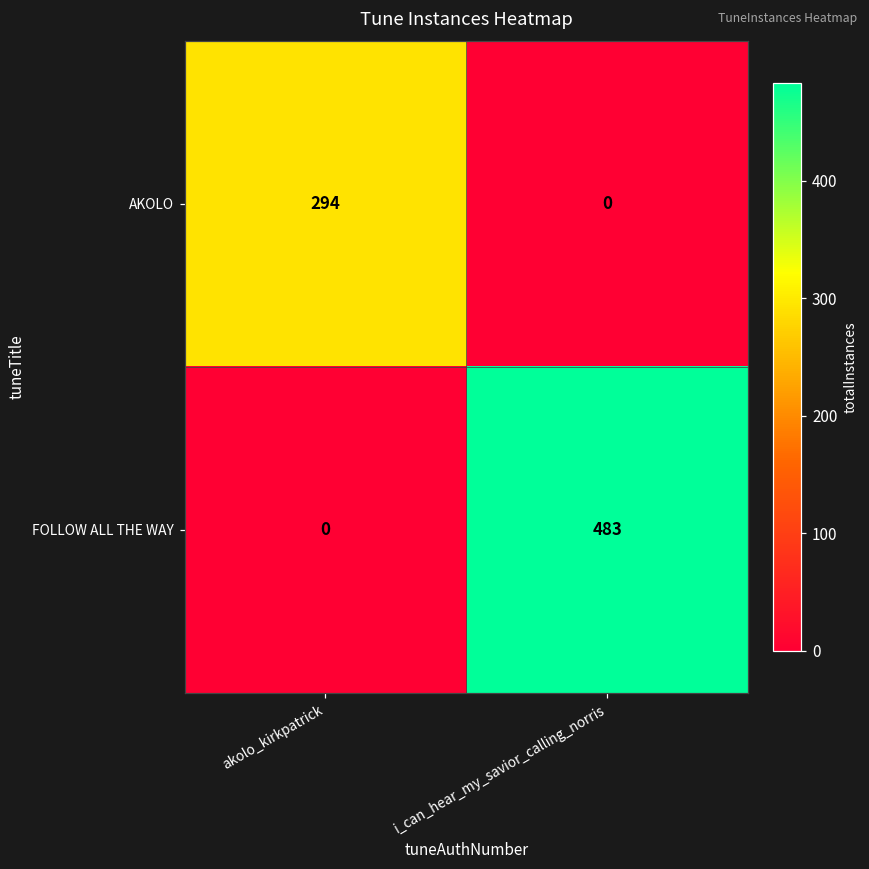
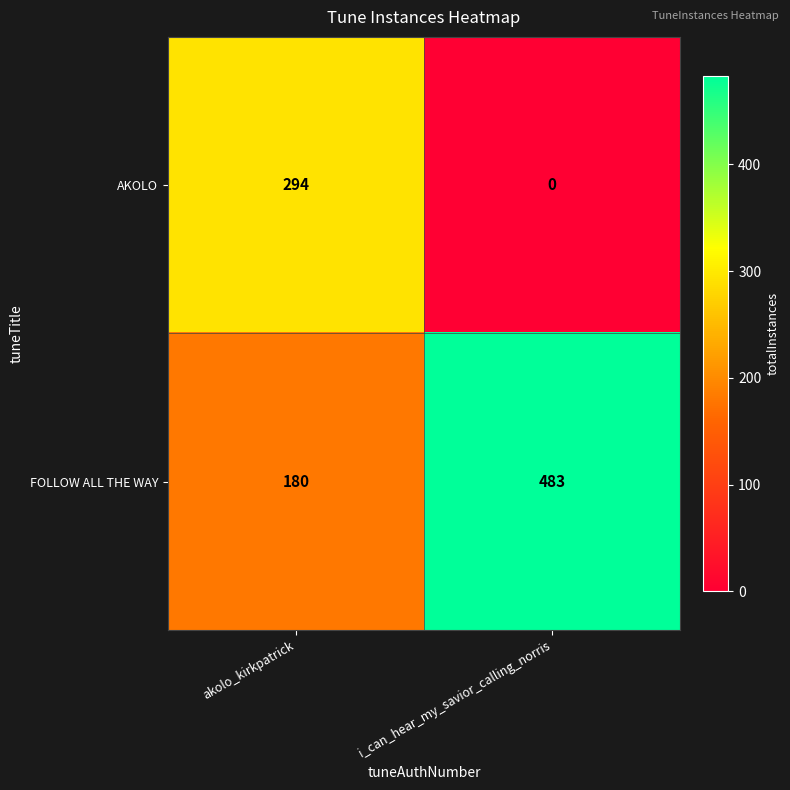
  {
    "AKOLO": {
      "akolo_kirkpatrick": 294,
      "i_can_hear_my_savior_calling_norris": 0
    },
    "FOLLOW ALL THE WAY": {
-     "akolo_kirkpatrick": 0,
+     "akolo_kirkpatrick": 180,
      "i_can_hear_my_savior_calling_norris": 483
    }
  }
